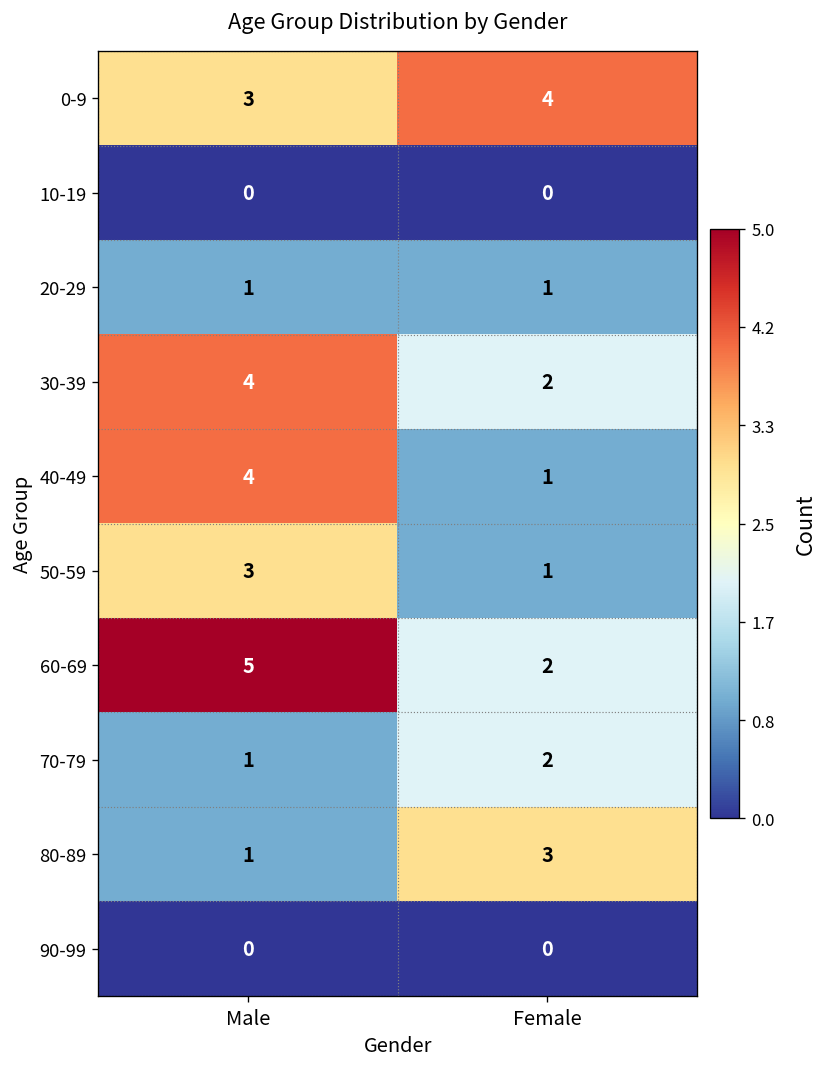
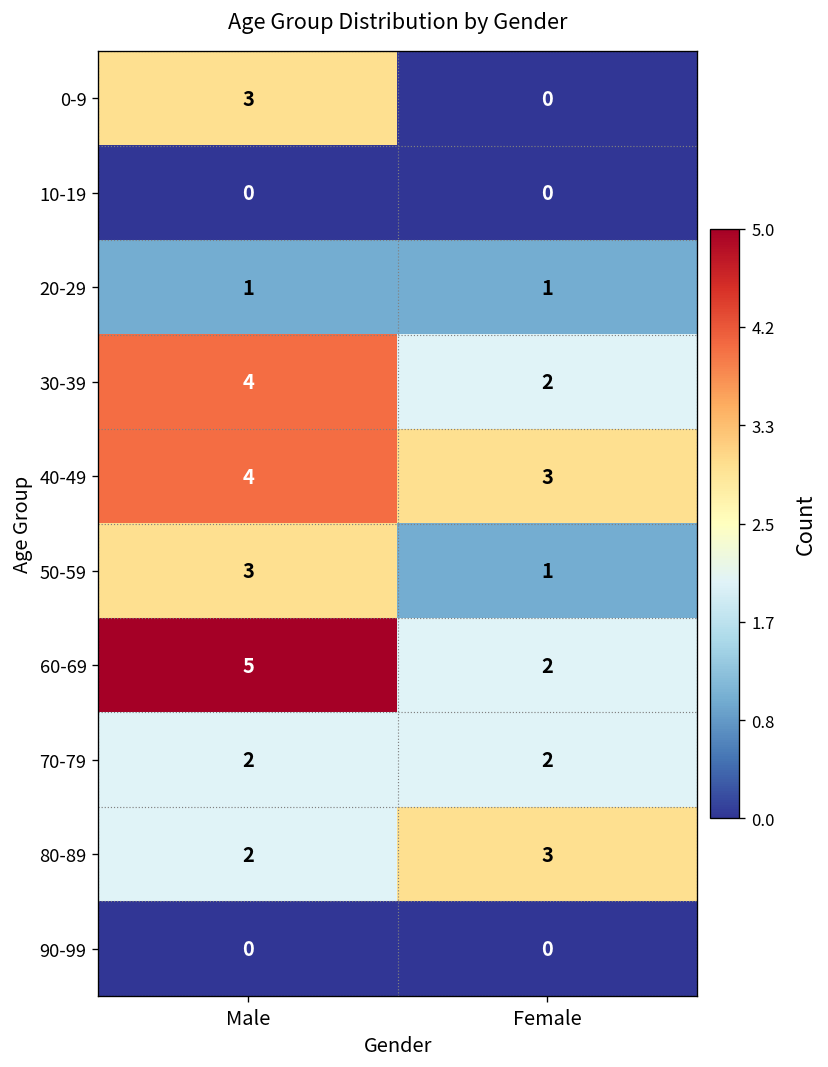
  {
    "0-9": {
      "Male": 3,
-     "Female": 4
+     "Female": 0
    },
    "10-19": {
      "Male": 0,
      "Female": 0
    },
    "20-29": {
      "Male": 1,
      "Female": 1
    },
    "30-39": {
      "Male": 4,
      "Female": 2
    },
    "40-49": {
      "Male": 4,
-     "Female": 1
+     "Female": 3
    },
    "50-59": {
      "Male": 3,
      "Female": 1
    },
    "60-69": {
      "Male": 5,
      "Female": 2
    },
    "70-79": {
-     "Male": 1,
+     "Male": 2,
      "Female": 2
    },
    "80-89": {
-     "Male": 1,
+     "Male": 2,
      "Female": 3
    },
    "90-99": {
      "Male": 0,
      "Female": 0
    }
  }
